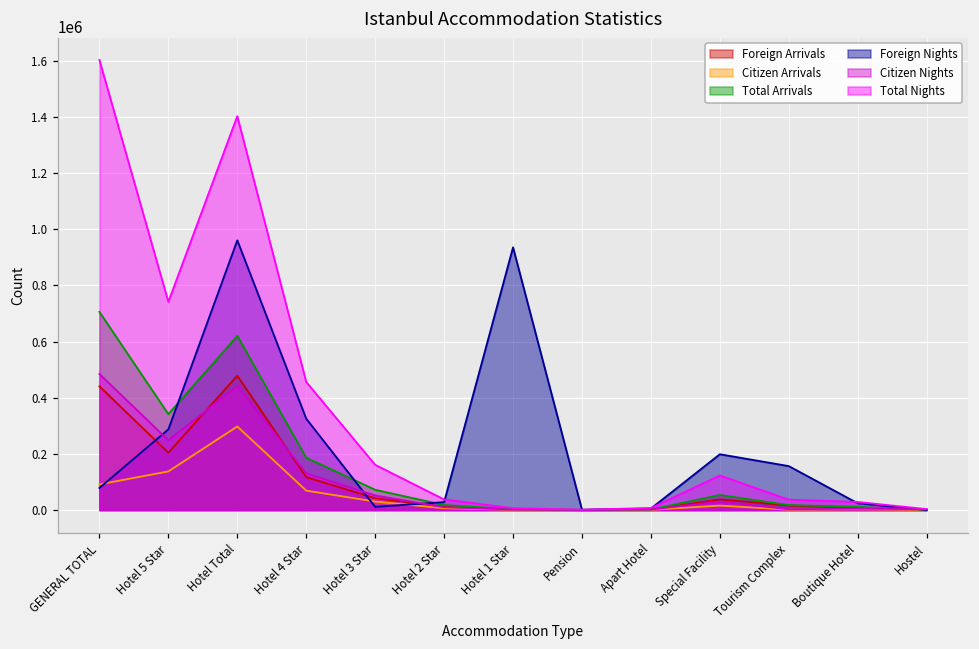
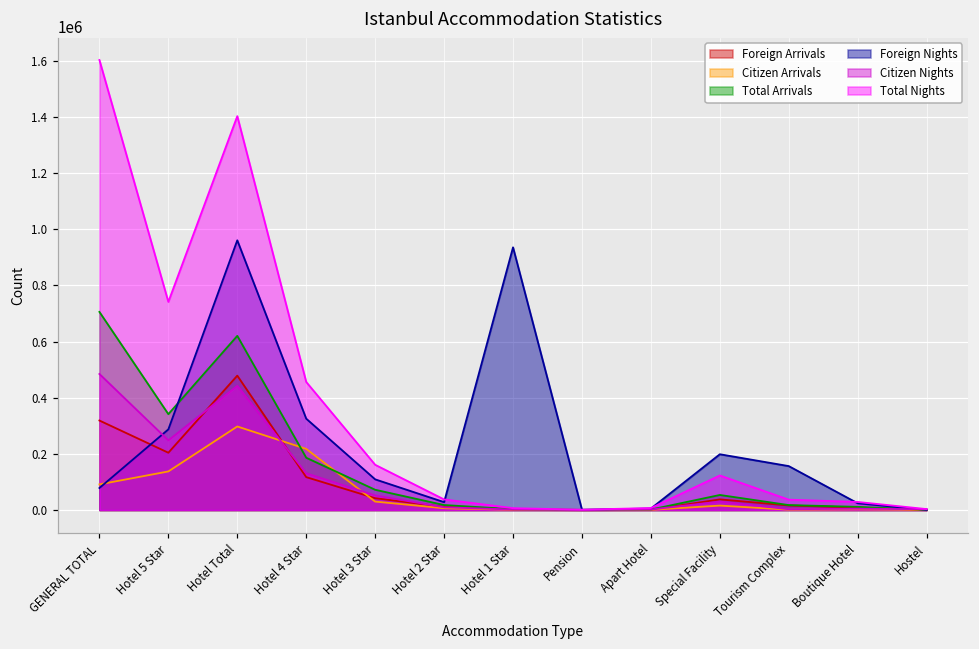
  {
    "Foreign Arrivals": {
-     "GENERAL TOTAL": 440000,
+     "GENERAL TOTAL": 320000,
      "Hotel 5 Star": 200000,
      "Hotel Total": 480000,
      "Hotel 4 Star": 120000
    },
    "Citizen Arrivals": {
      "GENERAL TOTAL": 90000,
      "Hotel 5 Star": 140000,
      "Hotel Total": 300000,
-     "Hotel 4 Star": 70000,
+     "Hotel 4 Star": 220000,
      "Hotel 3 Star": 30000,
      "Special Facility": 20000
    },
    "Total Arrivals": {
      "GENERAL TOTAL": 710000,
      "Hotel 5 Star": 340000,
      "Hotel Total": 620000,
      "Hotel 4 Star": 190000,
      "Hotel 3 Star": 70000,
      "Special Facility": 50000
    },
    "Foreign Nights": {
      "GENERAL TOTAL": 80000,
      "Hotel 5 Star": 290000,
      "Hotel Total": 960000,
      "Hotel 4 Star": 330000,
-     "Hotel 3 Star": 10000,
+     "Hotel 3 Star": 110000,
      "Hotel 1 Star": 940000,
      "Special Facility": 200000,
      "Tourism Complex": 160000
    }
  }
